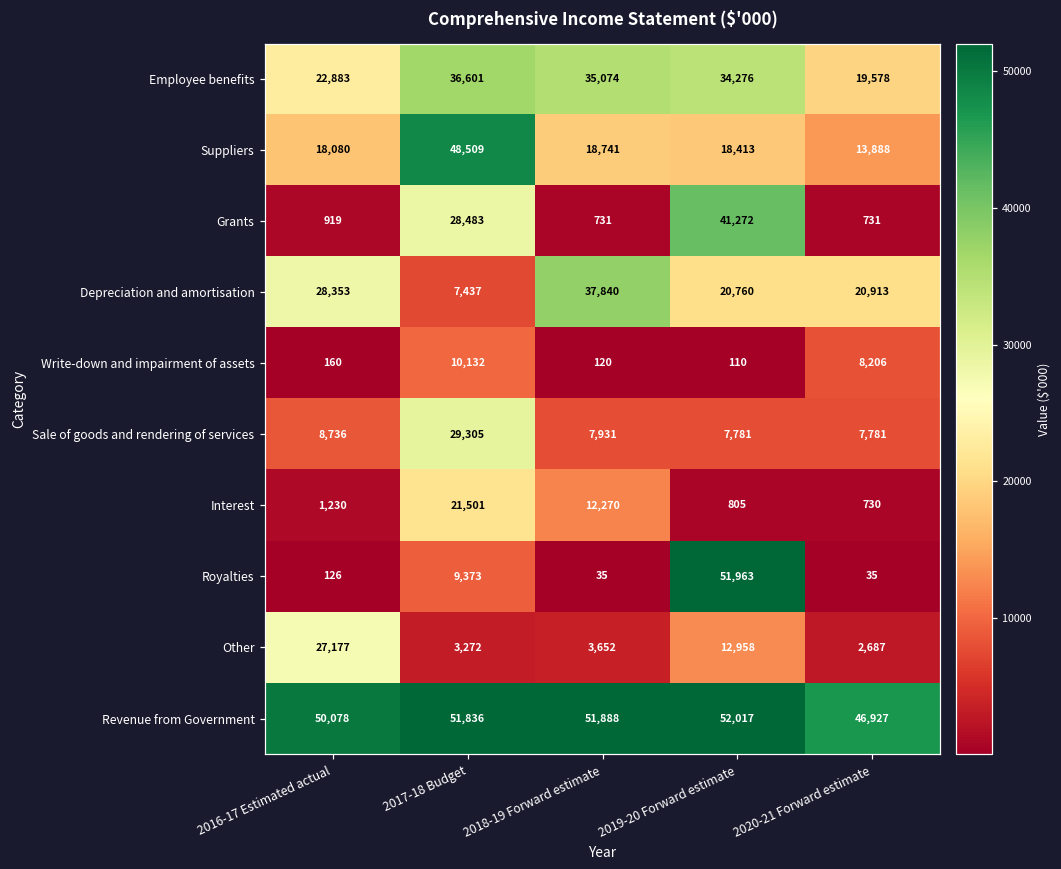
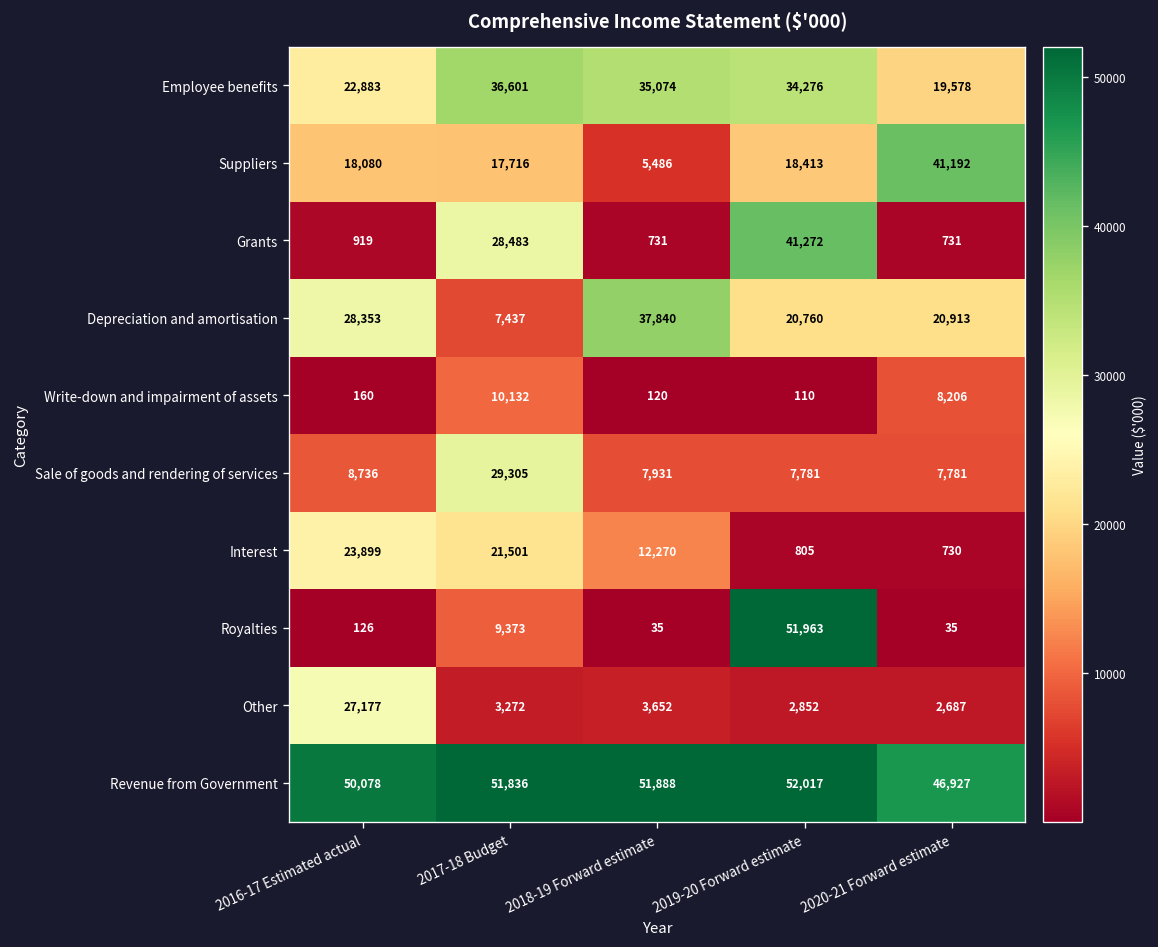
  {
    "Employee benefits": {
      "2016-17 Estimated actual": "22,883",
      "2017-18 Budget": "36,601",
      "2018-19 Forward estimate": "35,074",
      "2019-20 Forward estimate": "34,276",
      "2020-21 Forward estimate": "19,578"
    },
    "Suppliers": {
      "2016-17 Estimated actual": "18,080",
-     "2017-18 Budget": "48,509",
-     "2018-19 Forward estimate": "18,741",
+     "2017-18 Budget": "17,716",
+     "2018-19 Forward estimate": "5,486",
      "2019-20 Forward estimate": "18,413",
-     "2020-21 Forward estimate": "13,888"
+     "2020-21 Forward estimate": "41,192"
    },
    "Grants": {
      "2016-17 Estimated actual": "919",
      "2017-18 Budget": "28,483",
      "2018-19 Forward estimate": "731",
      "2019-20 Forward estimate": "41,272",
      "2020-21 Forward estimate": "731"
    },
    "Depreciation and amortisation": {
      "2016-17 Estimated actual": "28,353",
      "2017-18 Budget": "7,437",
      "2018-19 Forward estimate": "37,840",
      "2019-20 Forward estimate": "20,760",
      "2020-21 Forward estimate": "20,913"
    },
    "Write-down and impairment of assets": {
      "2016-17 Estimated actual": "160",
      "2017-18 Budget": "10,132",
      "2018-19 Forward estimate": "120",
      "2019-20 Forward estimate": "110",
      "2020-21 Forward estimate": "8,206"
    },
    "Sale of goods and rendering of services": {
      "2016-17 Estimated actual": "8,736",
      "2017-18 Budget": "29,305",
      "2018-19 Forward estimate": "7,931",
      "2019-20 Forward estimate": "7,781",
      "2020-21 Forward estimate": "7,781"
    },
    "Interest": {
-     "2016-17 Estimated actual": "1,230",
+     "2016-17 Estimated actual": "23,899",
      "2017-18 Budget": "21,501",
      "2018-19 Forward estimate": "12,270",
      "2019-20 Forward estimate": "805",
      "2020-21 Forward estimate": "730"
    },
    "Royalties": {
      "2016-17 Estimated actual": "126",
      "2017-18 Budget": "9,373",
      "2018-19 Forward estimate": "35",
      "2019-20 Forward estimate": "51,963",
      "2020-21 Forward estimate": "35"
    },
    "Other": {
      "2016-17 Estimated actual": "27,177",
      "2017-18 Budget": "3,272",
      "2018-19 Forward estimate": "3,652",
-     "2019-20 Forward estimate": "12,958",
+     "2019-20 Forward estimate": "2,852",
      "2020-21 Forward estimate": "2,687"
    },
    "Revenue from Government": {
      "2016-17 Estimated actual": "50,078",
      "2017-18 Budget": "51,836",
      "2018-19 Forward estimate": "51,888",
      "2019-20 Forward estimate": "52,017",
      "2020-21 Forward estimate": "46,927"
    }
  }
